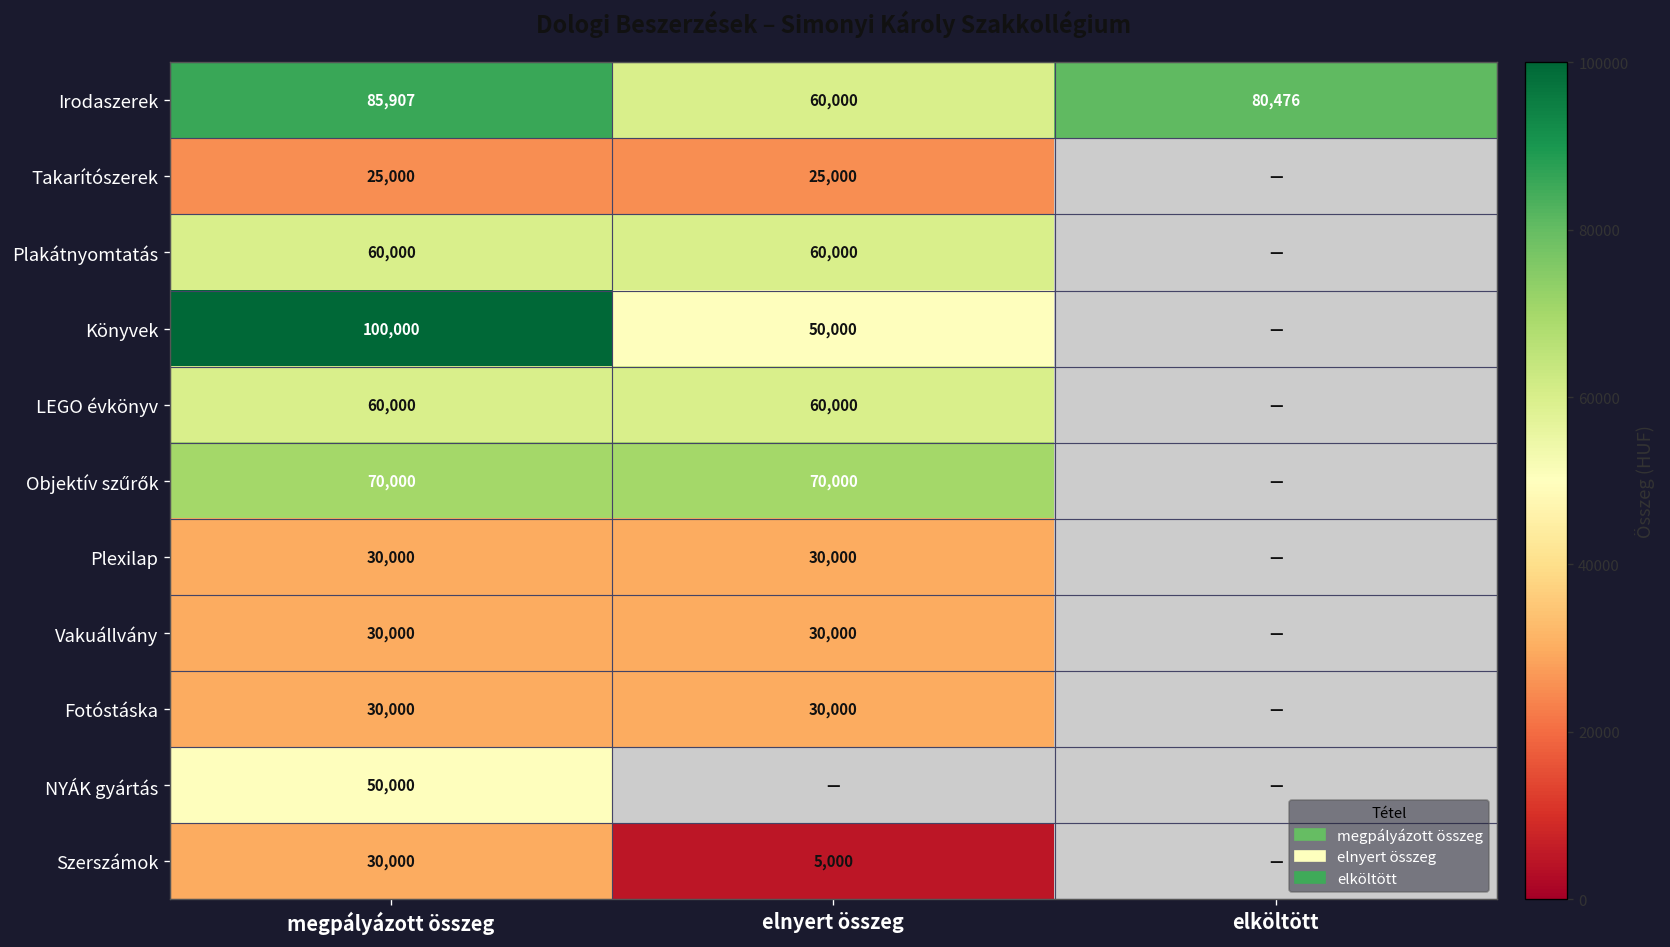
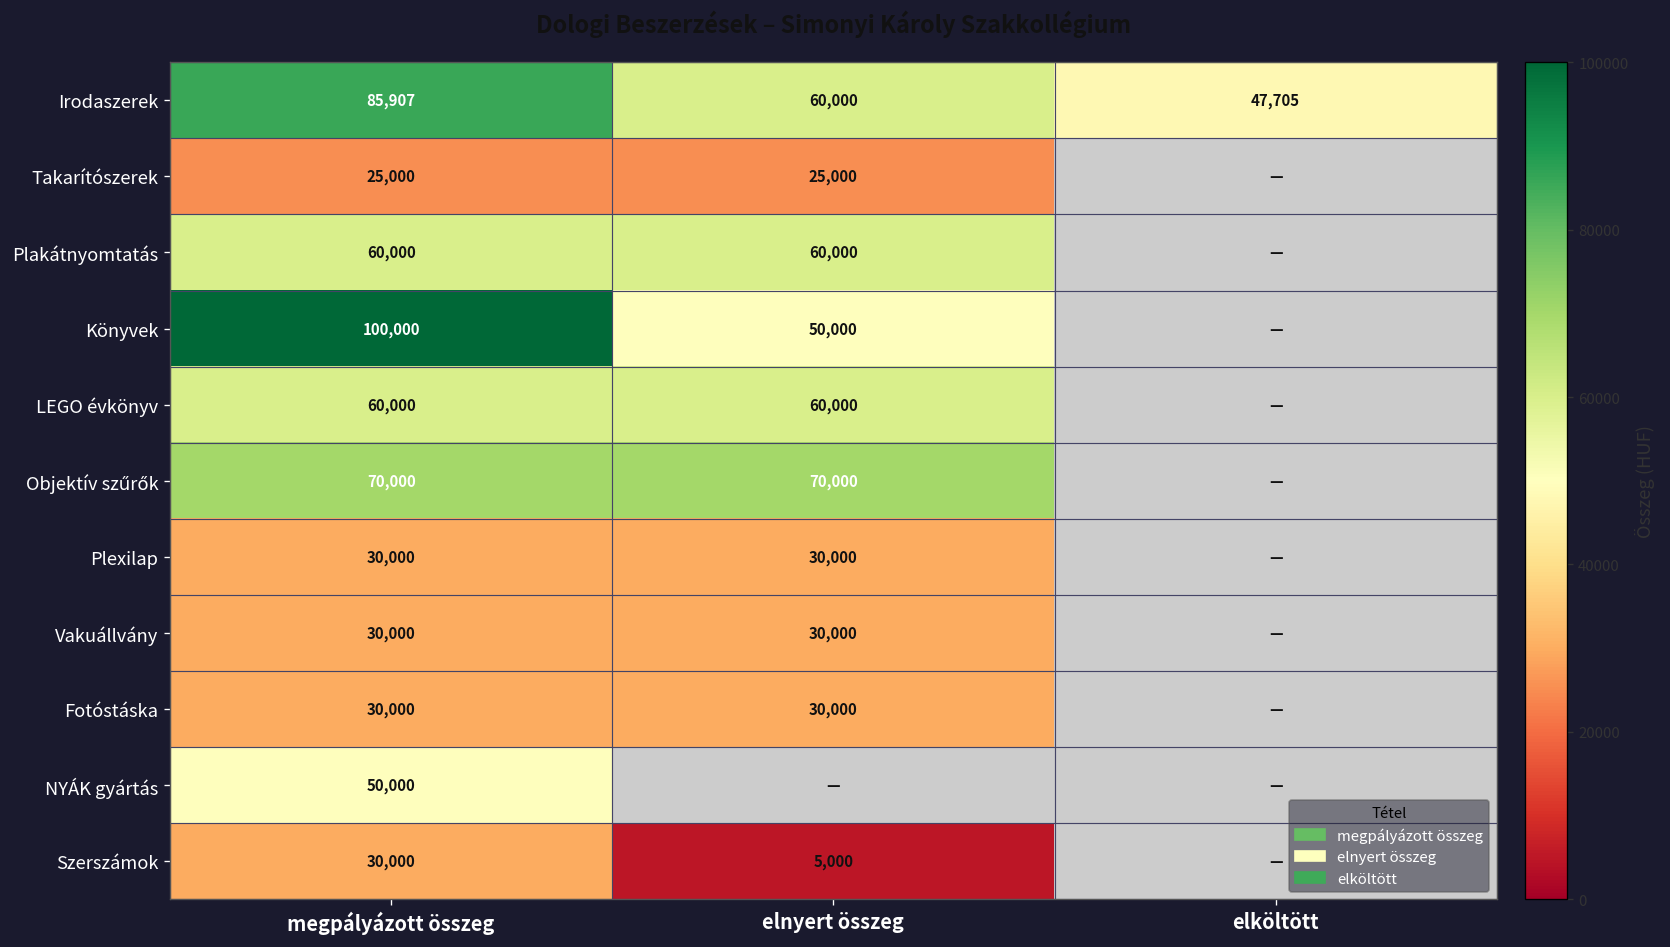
  {
    "Irodaszerek": {
      "megpályázott összeg": "85,907",
      "elnyert összeg": "60,000",
-     "elköltött": "80,476"
+     "elköltött": "47,705"
    },
    "Takarítószerek": {
      "megpályázott összeg": "25,000",
      "elnyert összeg": "25,000"
    },
    "Plakátnyomtatás": {
      "megpályázott összeg": "60,000",
      "elnyert összeg": "60,000"
    },
    "Könyvek": {
      "megpályázott összeg": "100,000",
      "elnyert összeg": "50,000"
    },
    "LEGO évkönyv": {
      "megpályázott összeg": "60,000",
      "elnyert összeg": "60,000"
    },
    "Objektív szűrők": {
      "megpályázott összeg": "70,000",
      "elnyert összeg": "70,000"
    },
    "Plexilap": {
      "megpályázott összeg": "30,000",
      "elnyert összeg": "30,000"
    },
    "Vakuállvány": {
      "megpályázott összeg": "30,000",
      "elnyert összeg": "30,000"
    },
    "Fotóstáska": {
      "megpályázott összeg": "30,000",
      "elnyert összeg": "30,000"
    },
    "NYÁK gyártás": {
      "megpályázott összeg": "50,000"
    },
    "Szerszámok": {
      "megpályázott összeg": "30,000",
      "elnyert összeg": "5,000"
    }
  }
